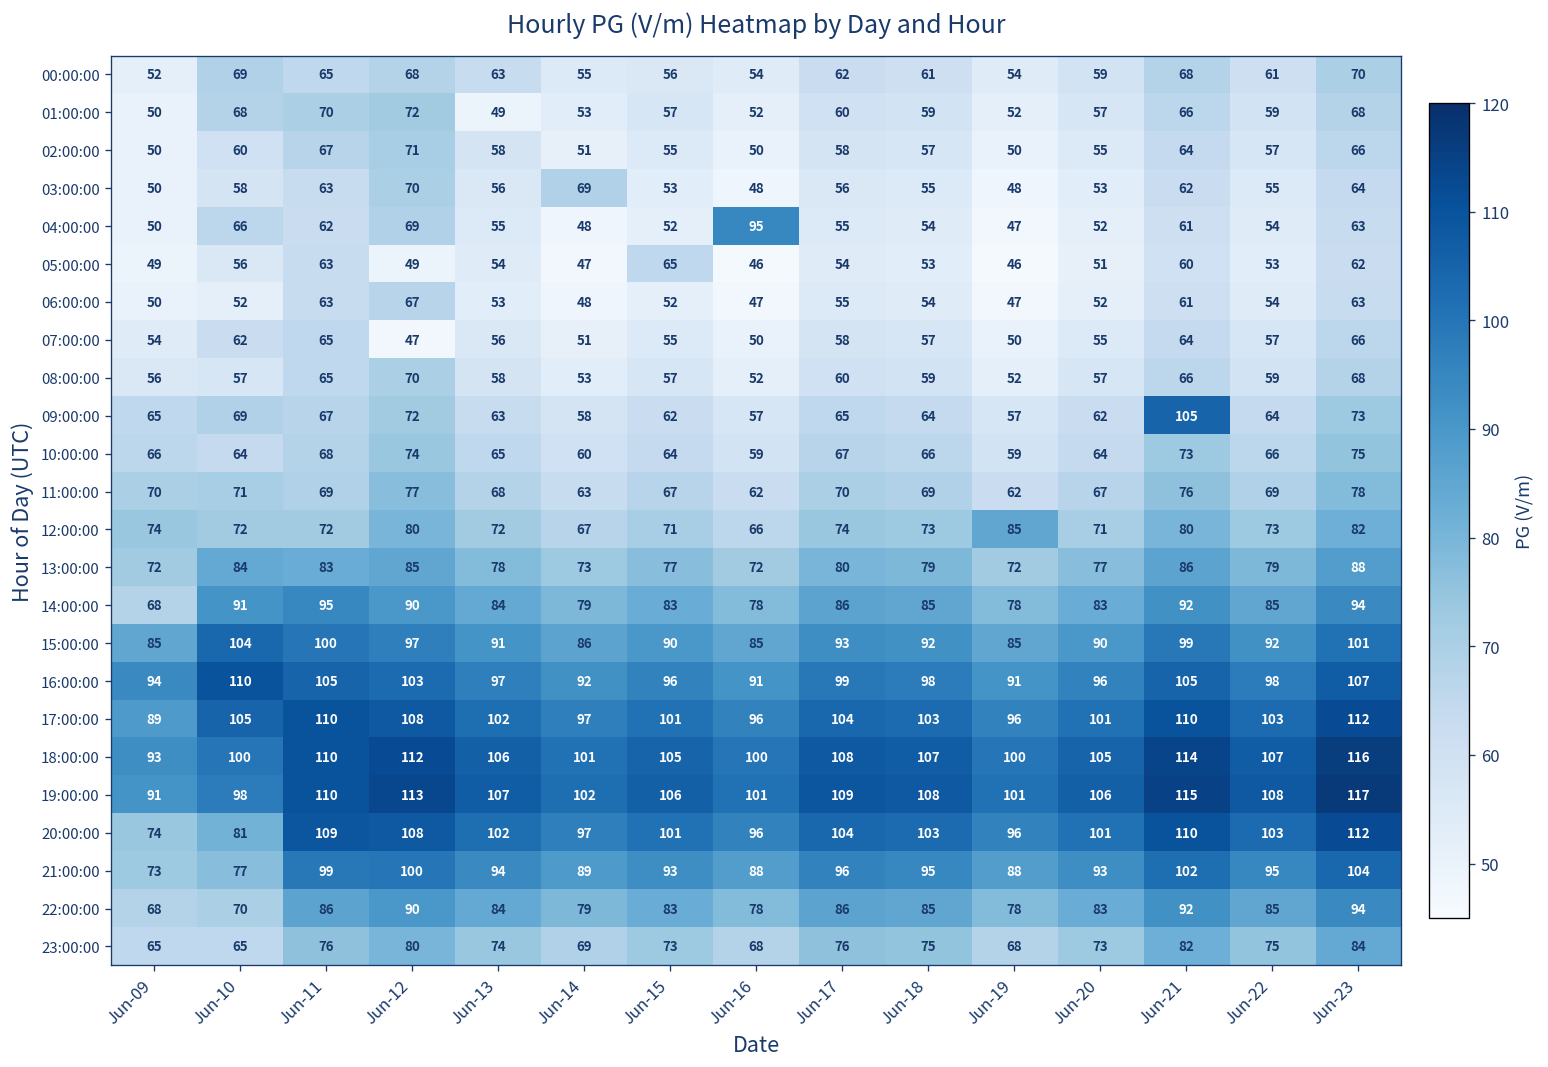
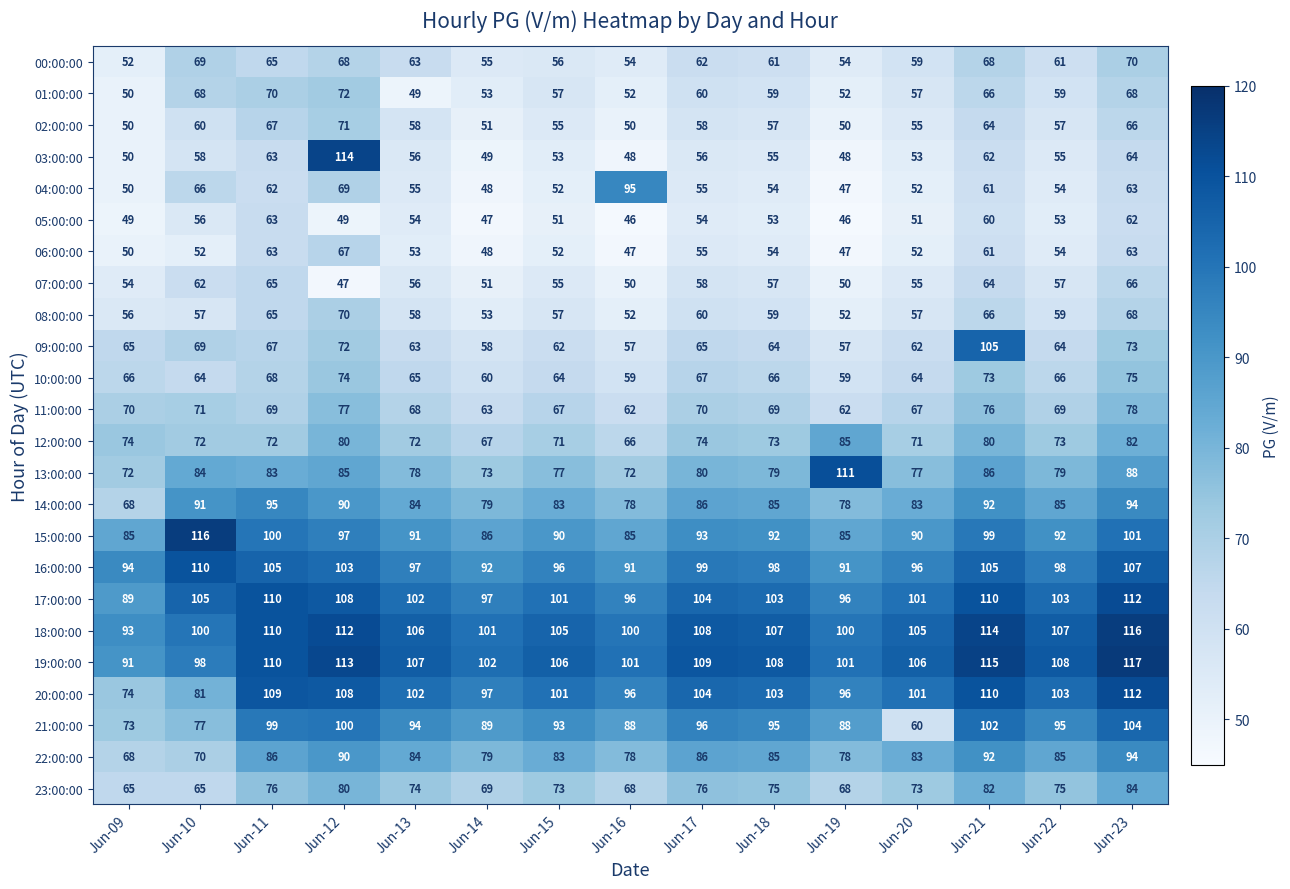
  {
    "03:00:00": {
      "Jun-09": 50,
      "Jun-10": 58,
      "Jun-11": 63,
-     "Jun-12": 70,
+     "Jun-12": 114,
      "Jun-13": 56,
-     "Jun-14": 69,
+     "Jun-14": 49,
      "Jun-15": 53,
      "Jun-16": 48,
      "Jun-17": 56,
      "Jun-18": 55,
      "Jun-19": 48,
      "Jun-20": 53,
      "Jun-21": 62,
      "Jun-22": 55,
      "Jun-23": 64
    },
    "05:00:00": {
      "Jun-09": 49,
      "Jun-10": 56,
      "Jun-11": 63,
      "Jun-12": 49,
      "Jun-13": 54,
      "Jun-14": 47,
-     "Jun-15": 65,
+     "Jun-15": 51,
      "Jun-16": 46,
      "Jun-17": 54,
      "Jun-18": 53,
      "Jun-19": 46,
      "Jun-20": 51,
      "Jun-21": 60,
      "Jun-22": 53,
      "Jun-23": 62
    },
    "13:00:00": {
      "Jun-09": 72,
      "Jun-10": 84,
      "Jun-11": 83,
      "Jun-12": 85,
      "Jun-13": 78,
      "Jun-14": 73,
      "Jun-15": 77,
      "Jun-16": 72,
      "Jun-17": 80,
      "Jun-18": 79,
-     "Jun-19": 72,
+     "Jun-19": 111,
      "Jun-20": 77,
      "Jun-21": 86,
      "Jun-22": 79,
      "Jun-23": 88
    },
    "15:00:00": {
      "Jun-09": 85,
-     "Jun-10": 104,
+     "Jun-10": 116,
      "Jun-11": 100,
      "Jun-12": 97,
      "Jun-13": 91,
      "Jun-14": 86,
      "Jun-15": 90,
      "Jun-16": 85,
      "Jun-17": 93,
      "Jun-18": 92,
      "Jun-19": 85,
      "Jun-20": 90,
      "Jun-21": 99,
      "Jun-22": 92,
      "Jun-23": 101
    },
    "21:00:00": {
      "Jun-09": 73,
      "Jun-10": 77,
      "Jun-11": 99,
      "Jun-12": 100,
      "Jun-13": 94,
      "Jun-14": 89,
      "Jun-15": 93,
      "Jun-16": 88,
      "Jun-17": 96,
      "Jun-18": 95,
      "Jun-19": 88,
-     "Jun-20": 93,
+     "Jun-20": 60,
      "Jun-21": 102,
      "Jun-22": 95,
      "Jun-23": 104
    }
  }
